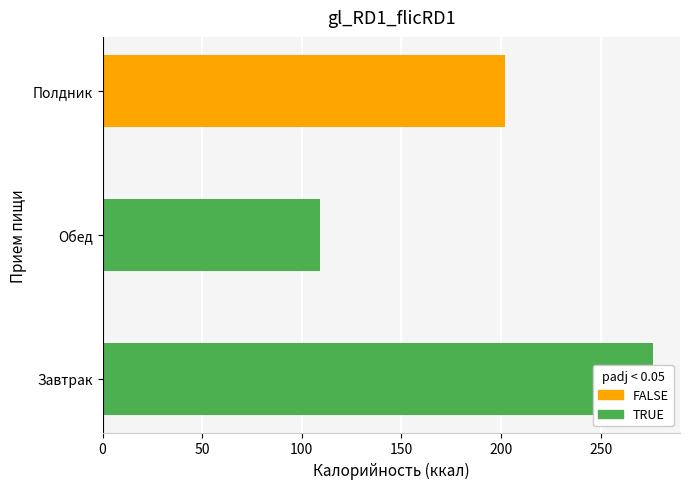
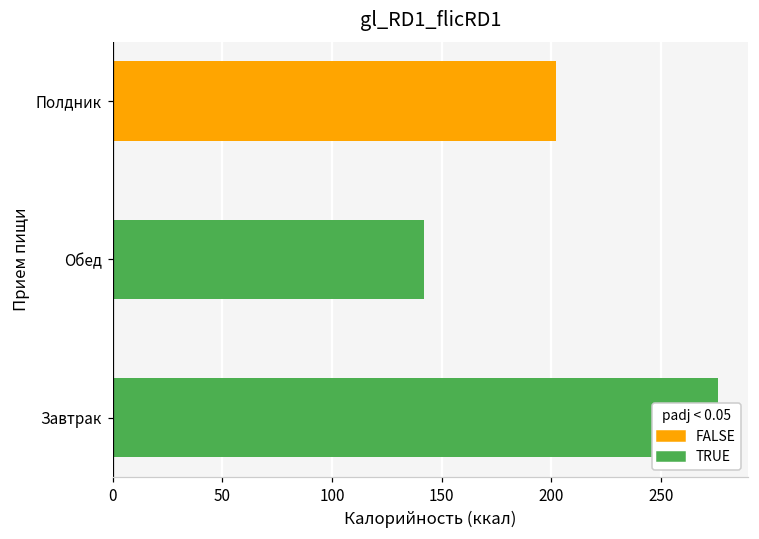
  {
    "Полдник": 202,
-   "Обед": 109
+   "Обед": 142
  }
